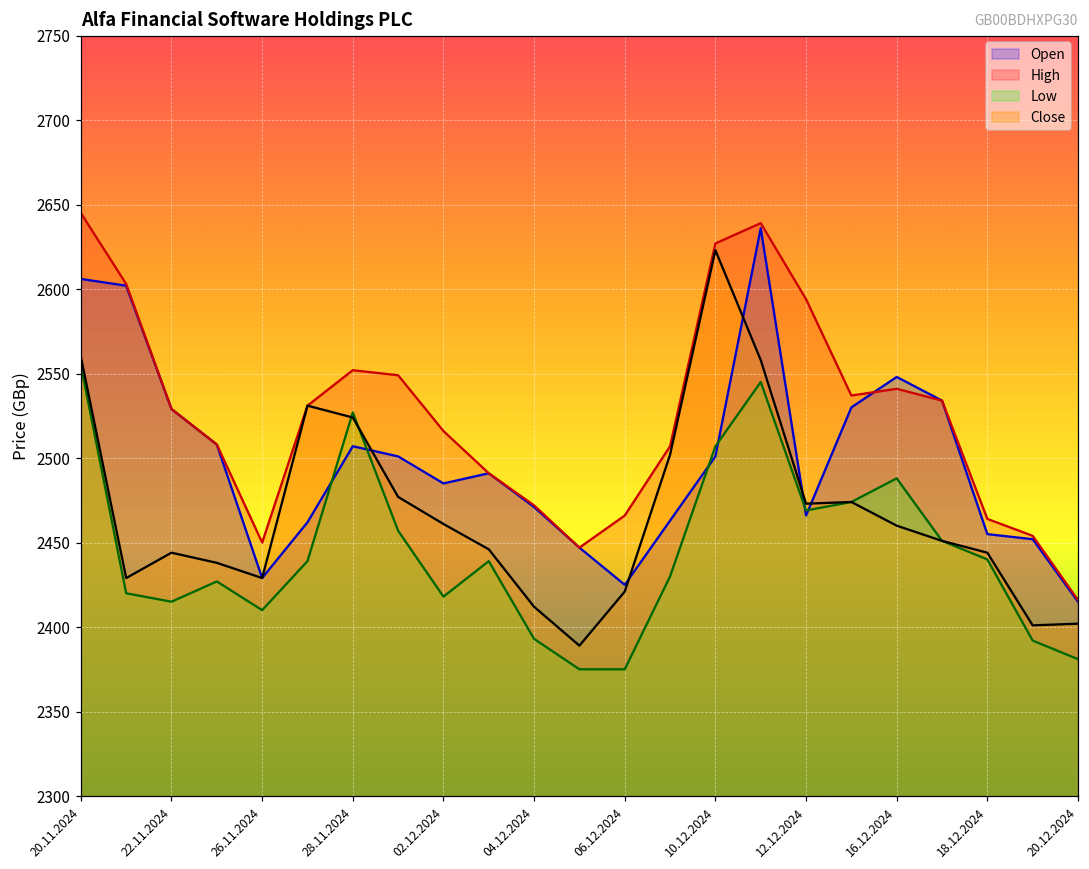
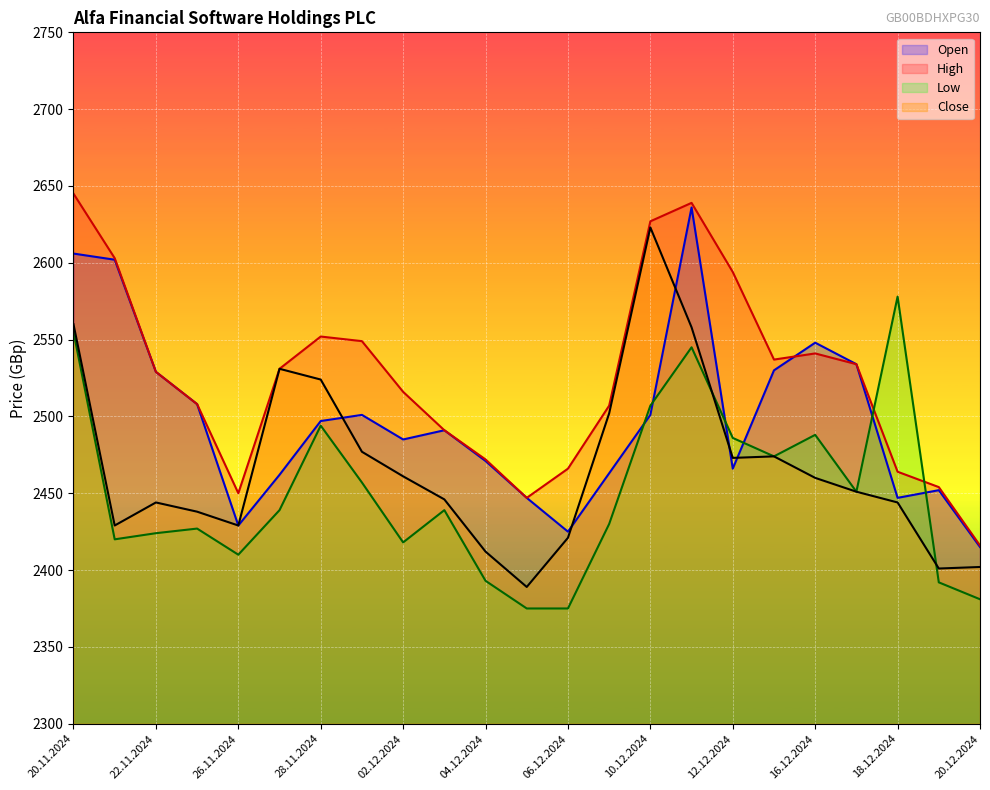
  {
    "Open": {
      "20.11.2024": 2606,
-     "28.11.2024": 2507,
+     "28.11.2024": 2497,
      "02.12.2024": 2485,
      "06.12.2024": 2425,
      "10.12.2024": 2501,
      "12.12.2024": 2466,
      "16.12.2024": 2548,
-     "18.12.2024": 2455
+     "18.12.2024": 2447
    },
    "Low": {
      "20.11.2024": 2555,
-     "22.11.2024": 2415,
+     "22.11.2024": 2424,
      "26.11.2024": 2410,
-     "28.11.2024": 2527,
+     "28.11.2024": 2494,
      "02.12.2024": 2418,
      "04.12.2024": 2393,
      "06.12.2024": 2375,
      "10.12.2024": 2507,
-     "12.12.2024": 2469,
+     "12.12.2024": 2486,
      "16.12.2024": 2488,
-     "18.12.2024": 2440,
+     "18.12.2024": 2578,
      "20.12.2024": 2381
    }
  }
